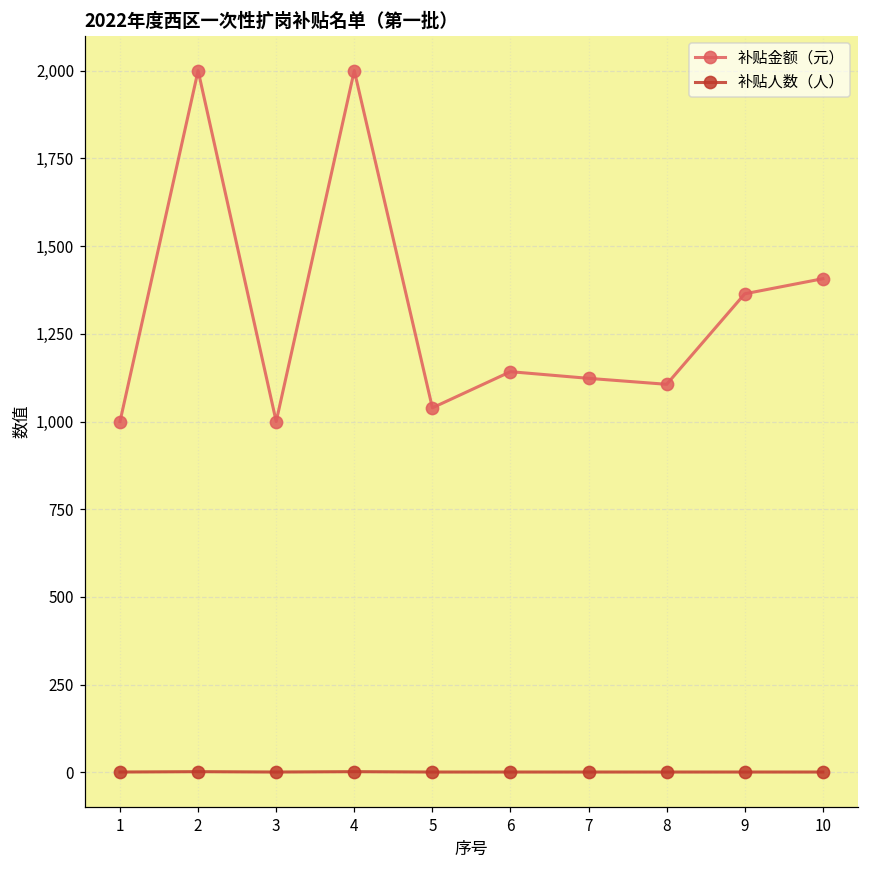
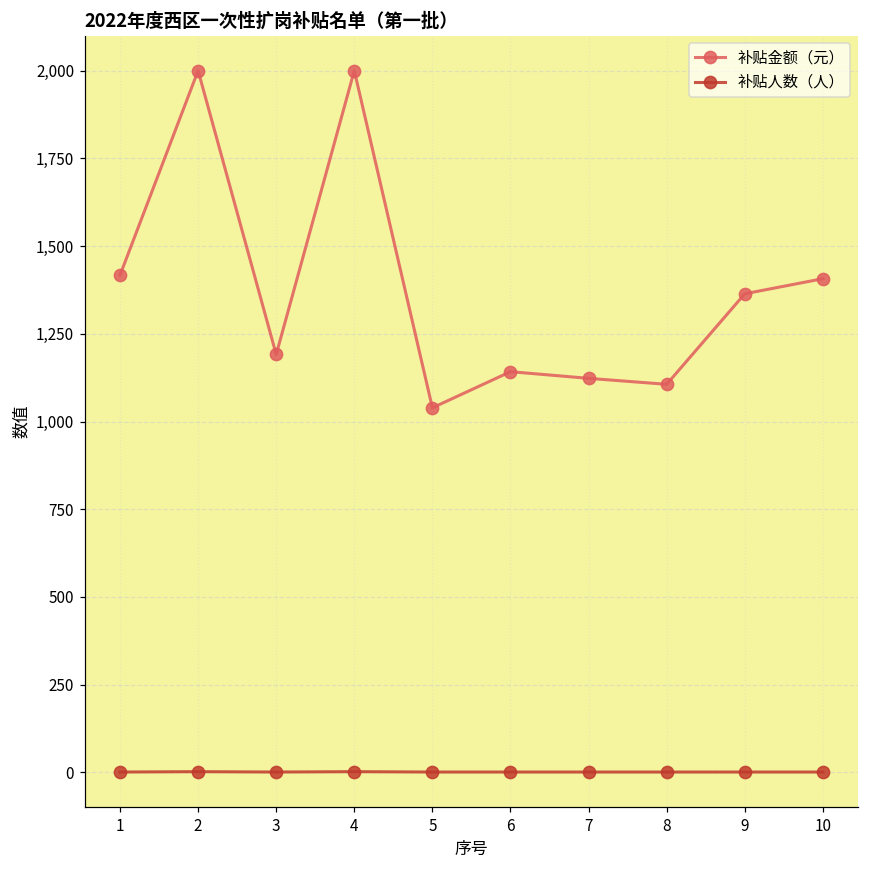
  {
    "补贴金额（元）": {
-     "1": "1,000",
+     "1": "1,420",
      "2": "2,000",
-     "3": "1,000",
+     "3": "1,190",
      "4": "2,000",
      "5": "1,040",
      "6": "1,140",
      "7": "1,120",
      "8": "1,110",
      "9": "1,360",
      "10": "1,410"
    },
    "补贴人数（人）": {
      "1": "0",
      "2": "0",
      "3": "0",
      "4": "0",
      "5": "0",
      "6": "0",
      "7": "0",
      "8": "0",
      "9": "0",
      "10": "0"
    }
  }
